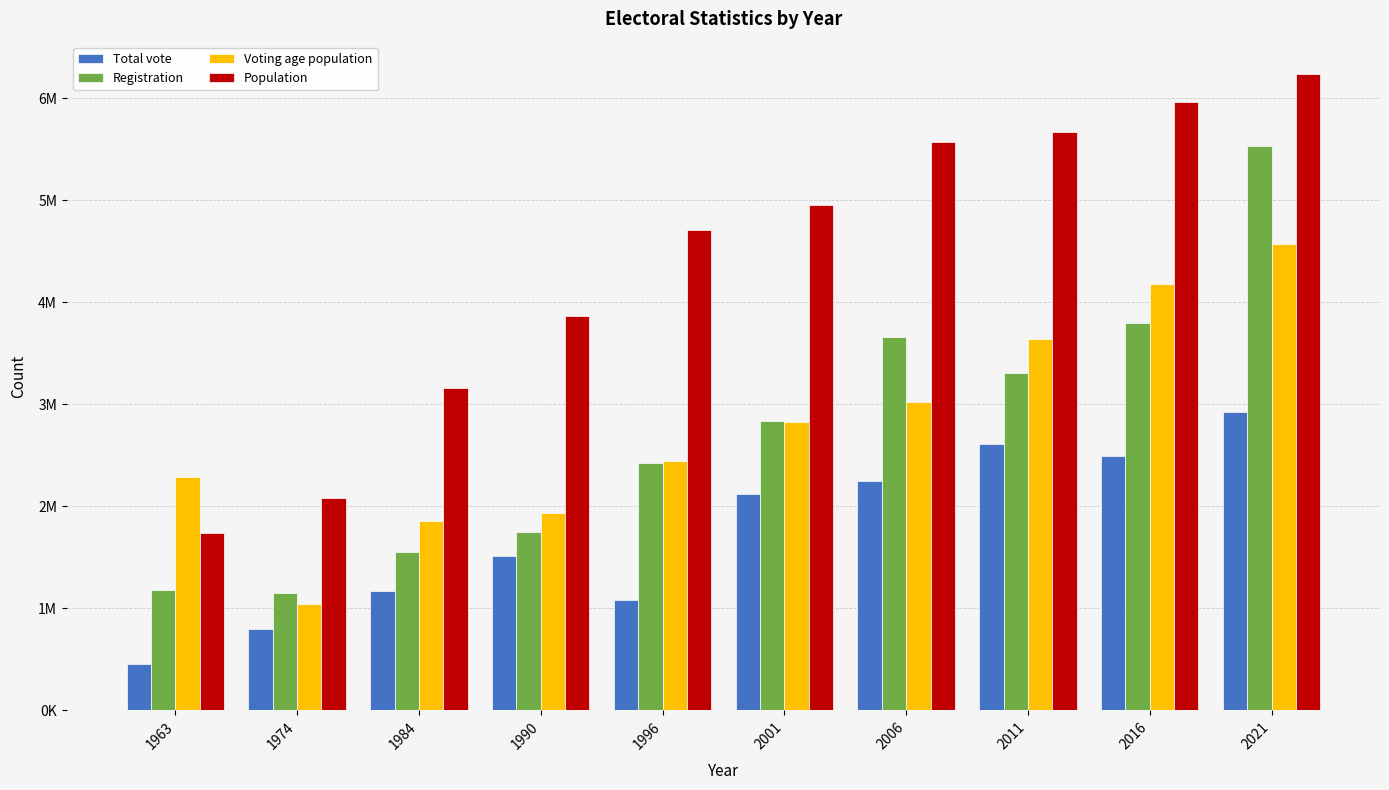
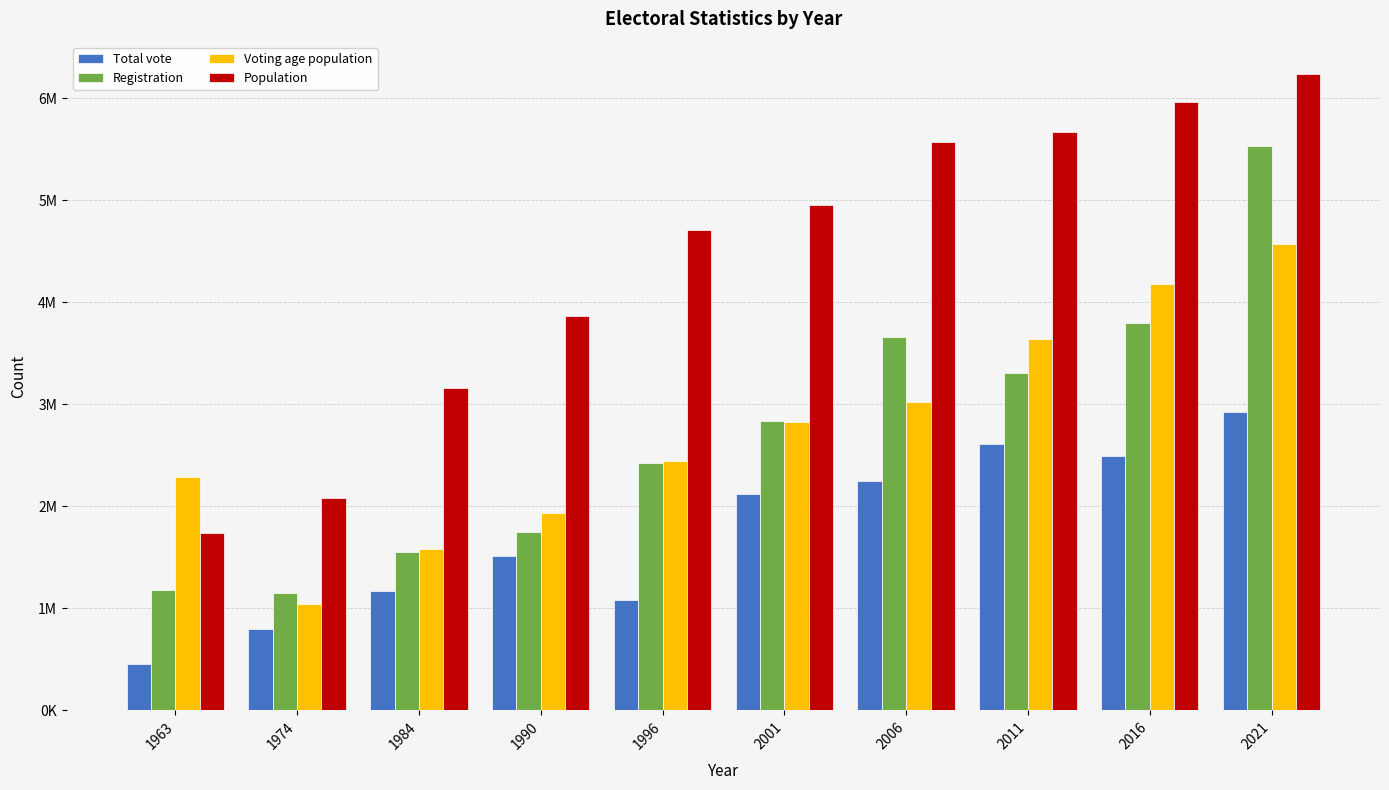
  {
    "Total vote": {
      "1963": 450000,
      "1974": 800000,
      "1984": 1170000,
      "1990": 1510000,
      "1996": 1080000,
      "2001": 2120000,
      "2006": 2240000,
      "2011": 2610000,
      "2016": 2490000,
      "2021": 2920000
    },
    "Registration": {
      "1963": 1180000,
      "1974": 1150000,
      "1984": 1550000,
      "1990": 1750000,
      "1996": 2420000,
      "2001": 2830000,
      "2006": 3670000,
      "2011": 3300000,
      "2016": 3800000,
      "2021": 5530000
    },
    "Voting age population": {
      "1963": 2280000,
      "1974": 1040000,
-     "1984": 1860000,
+     "1984": 1580000,
      "1990": 1940000,
      "1996": 2450000,
      "2001": 2830000,
      "2006": 3030000,
      "2011": 3640000,
      "2016": 4180000,
      "2021": 4570000
    },
    "Population": {
      "1963": 1740000,
      "1974": 2080000,
      "1984": 3160000,
      "1990": 3870000,
      "1996": 4710000,
      "2001": 4950000,
      "2006": 5570000,
      "2011": 5670000,
      "2016": 5970000,
      "2021": 6240000
    }
  }
